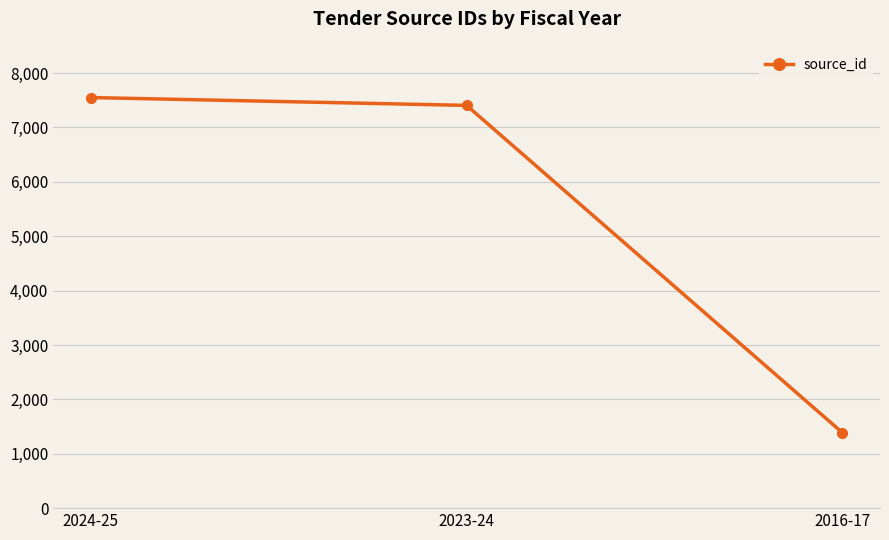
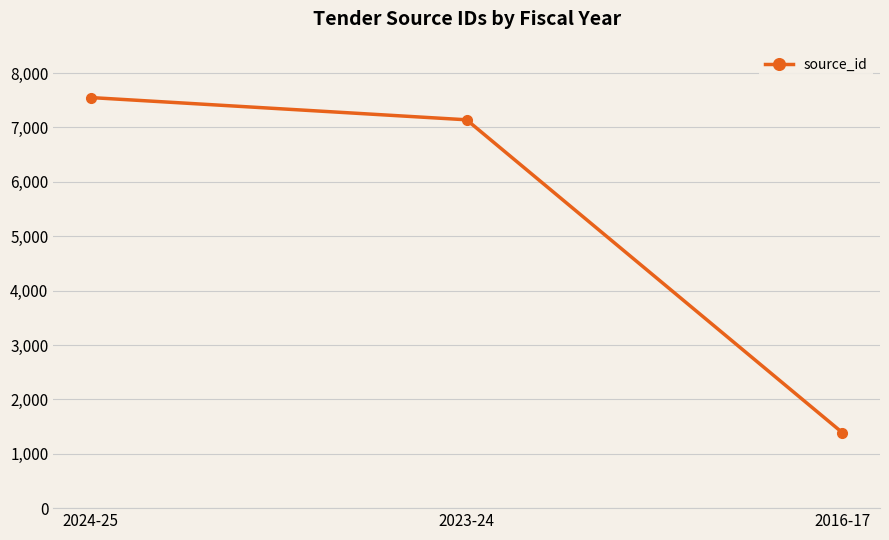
  {
    "2024-25": "7,500",
-   "2023-24": "7,400",
+   "2023-24": "7,100",
    "2016-17": "1,400"
  }
